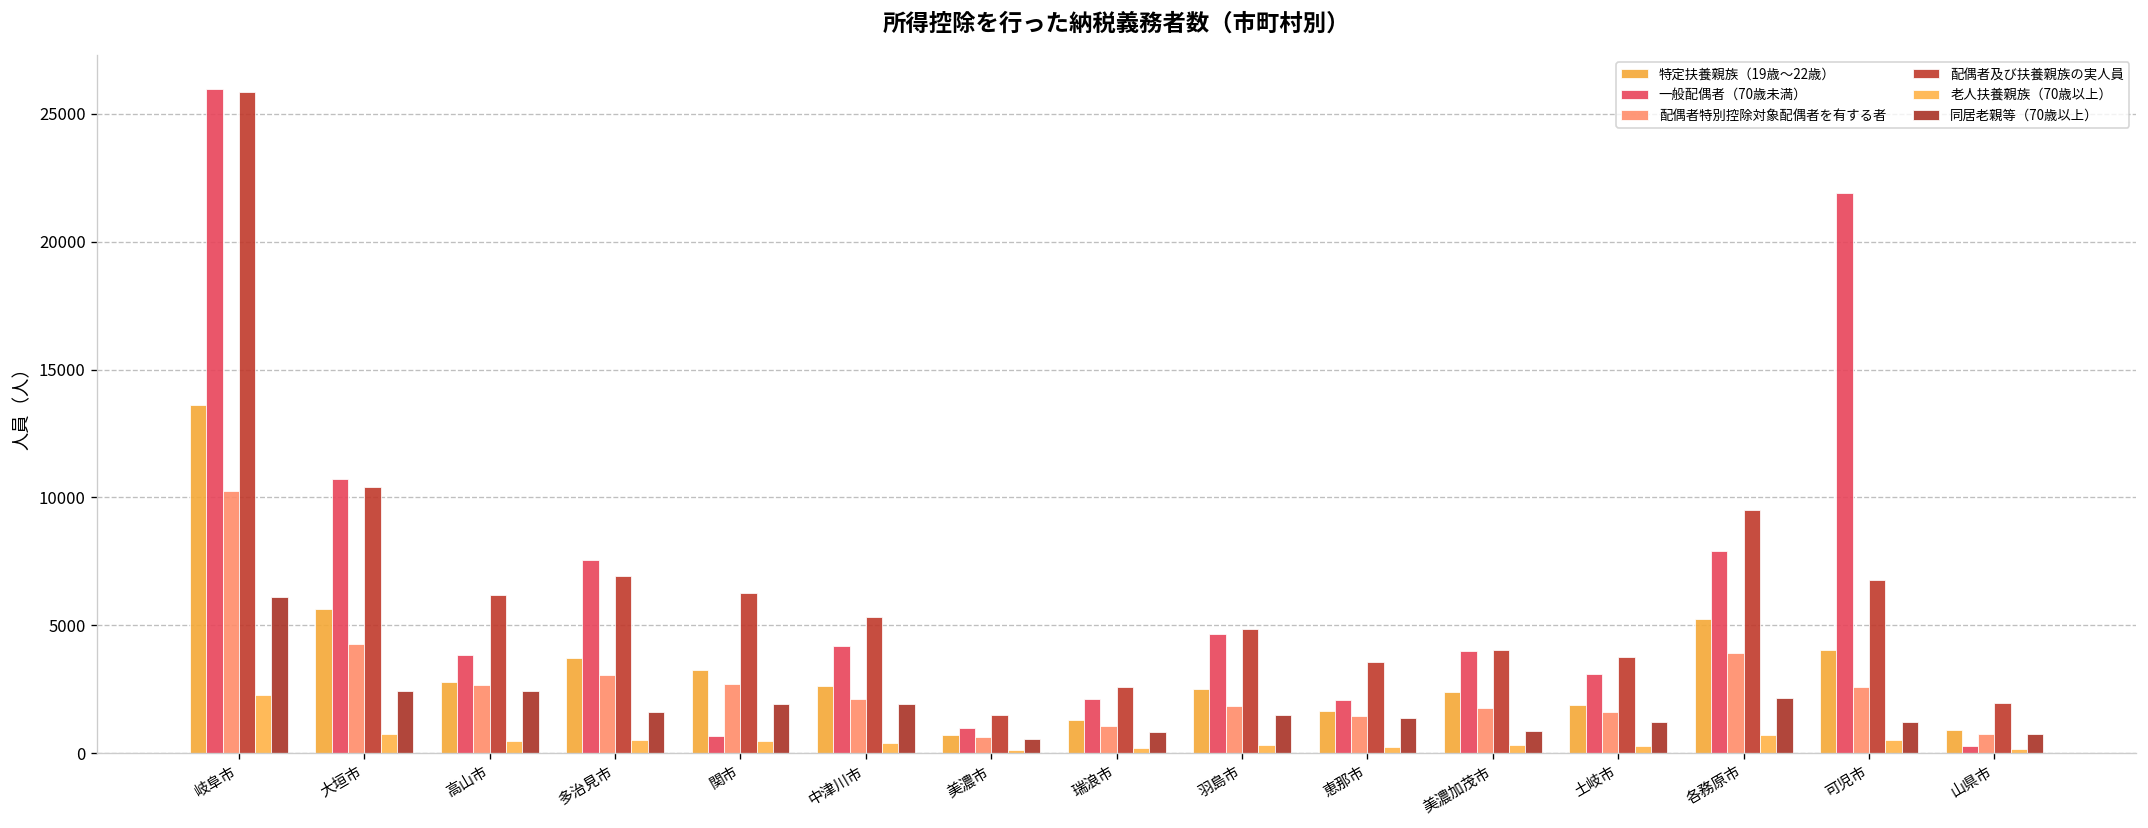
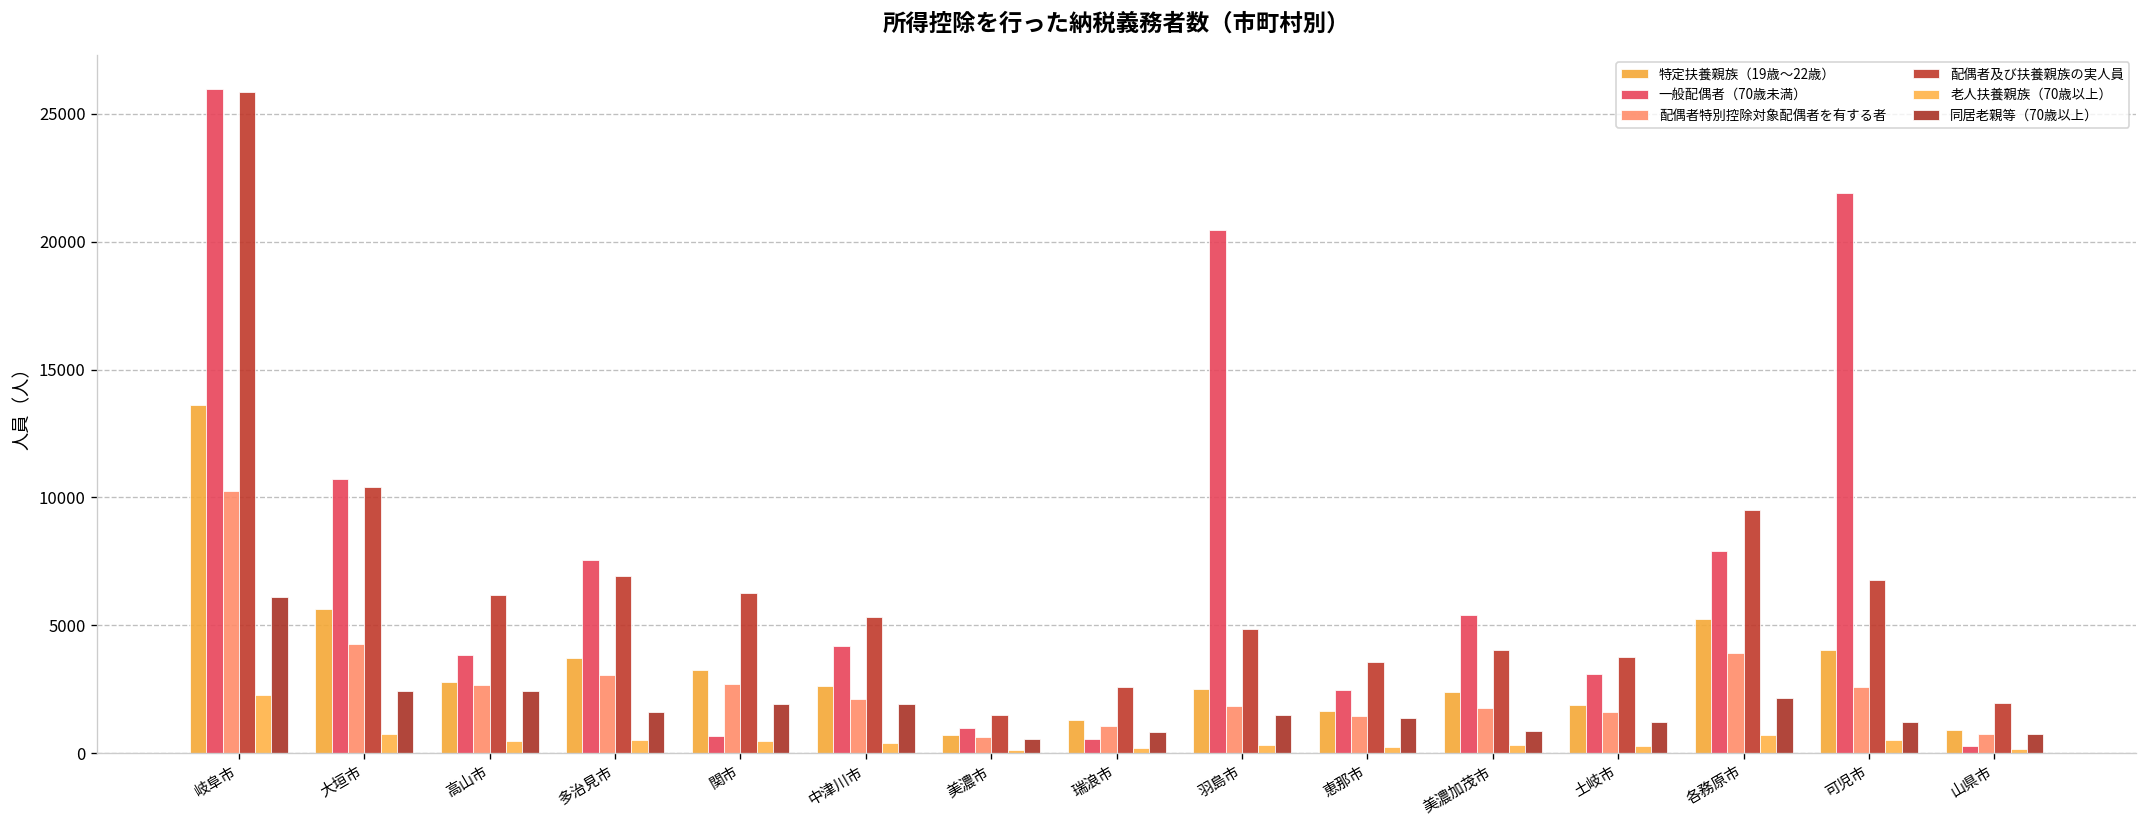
  {
    "一般配偶者（70歳未満）": {
      "岐阜市": 26000,
      "大垣市": 10700,
      "高山市": 3800,
      "多治見市": 7600,
      "関市": 700,
      "中津川市": 4200,
      "美濃市": 1000,
-     "瑞浪市": 2100,
-     "羽島市": 4700,
-     "恵那市": 2100,
-     "美濃加茂市": 4000,
+     "瑞浪市": 500,
+     "羽島市": 20500,
+     "恵那市": 2500,
+     "美濃加茂市": 5400,
      "土岐市": 3100,
      "各務原市": 7900,
      "可児市": 21900,
      "山県市": 300
    }
  }
